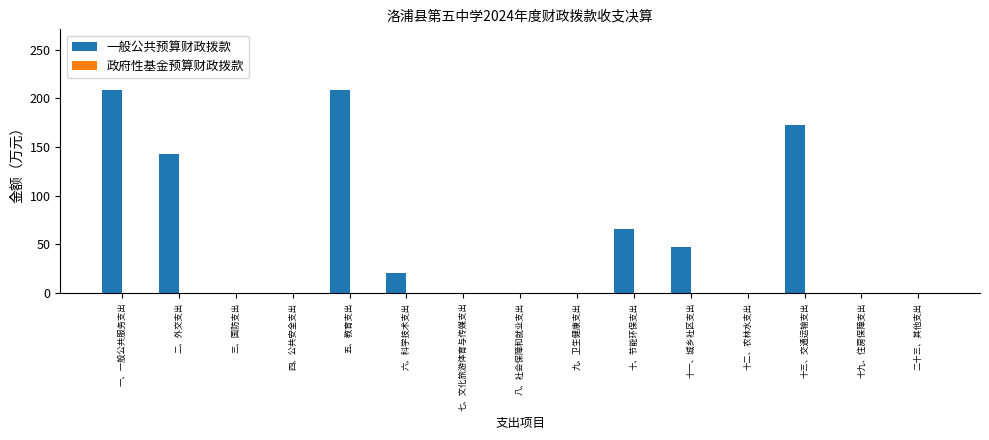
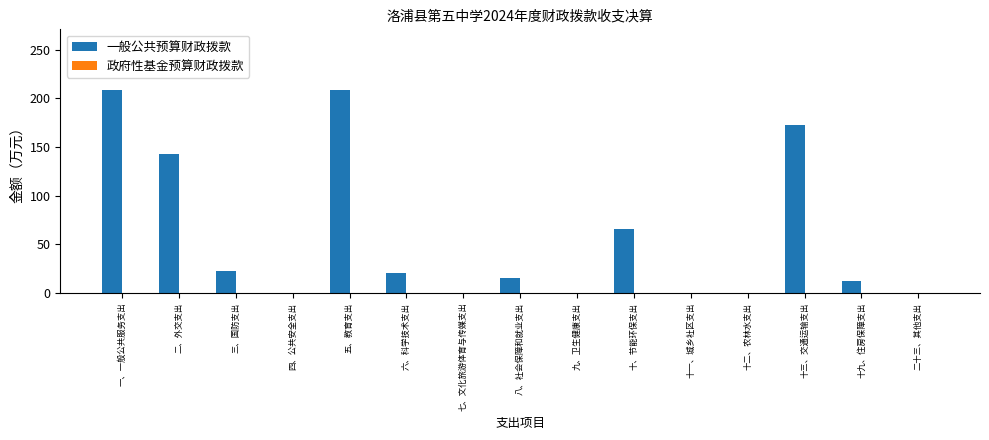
  {
    "一般公共预算财政拨款": {
      "一、一般公共服务支出": 210,
      "二、外交支出": 140,
-     "三、国防支出": 0,
+     "三、国防支出": 20,
      "四、公共安全支出": 0,
      "五、教育支出": 210,
      "六、科学技术支出": 20,
      "七、文化旅游体育与传媒支出": 0,
-     "八、社会保障和就业支出": 0,
+     "八、社会保障和就业支出": 20,
      "九、卫生健康支出": 0,
      "十、节能环保支出": 70,
-     "十一、城乡社区支出": 50,
+     "十一、城乡社区支出": 0,
      "十二、农林水支出": 0,
      "十三、交通运输支出": 170,
-     "十九、住房保障支出": 0,
+     "十九、住房保障支出": 10,
      "二十三、其他支出": 0
    },
    "政府性基金预算财政拨款": {
      "一、一般公共服务支出": 0,
      "二、外交支出": 0,
      "三、国防支出": 0,
      "四、公共安全支出": 0,
      "五、教育支出": 0,
      "六、科学技术支出": 0,
      "七、文化旅游体育与传媒支出": 0,
      "八、社会保障和就业支出": 0,
      "九、卫生健康支出": 0,
      "十、节能环保支出": 0,
      "十一、城乡社区支出": 0,
      "十二、农林水支出": 0,
      "十三、交通运输支出": 0,
      "十九、住房保障支出": 0,
      "二十三、其他支出": 0
    }
  }
